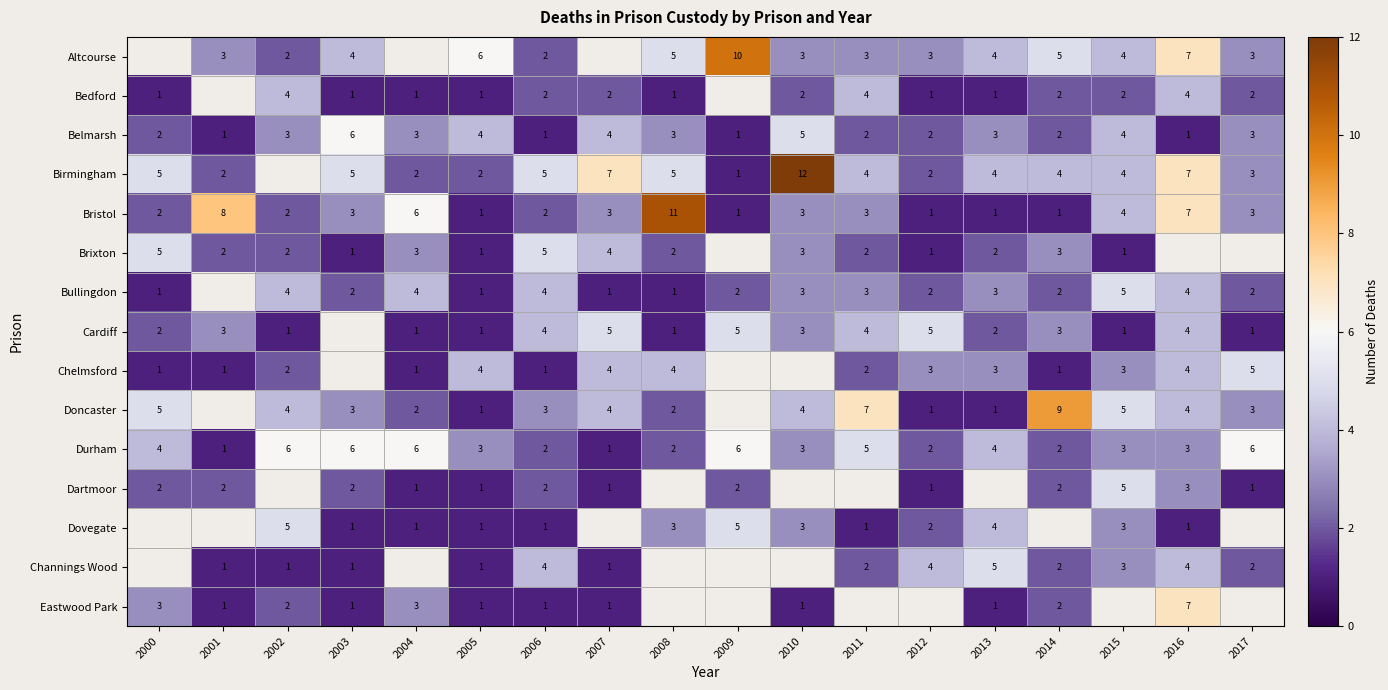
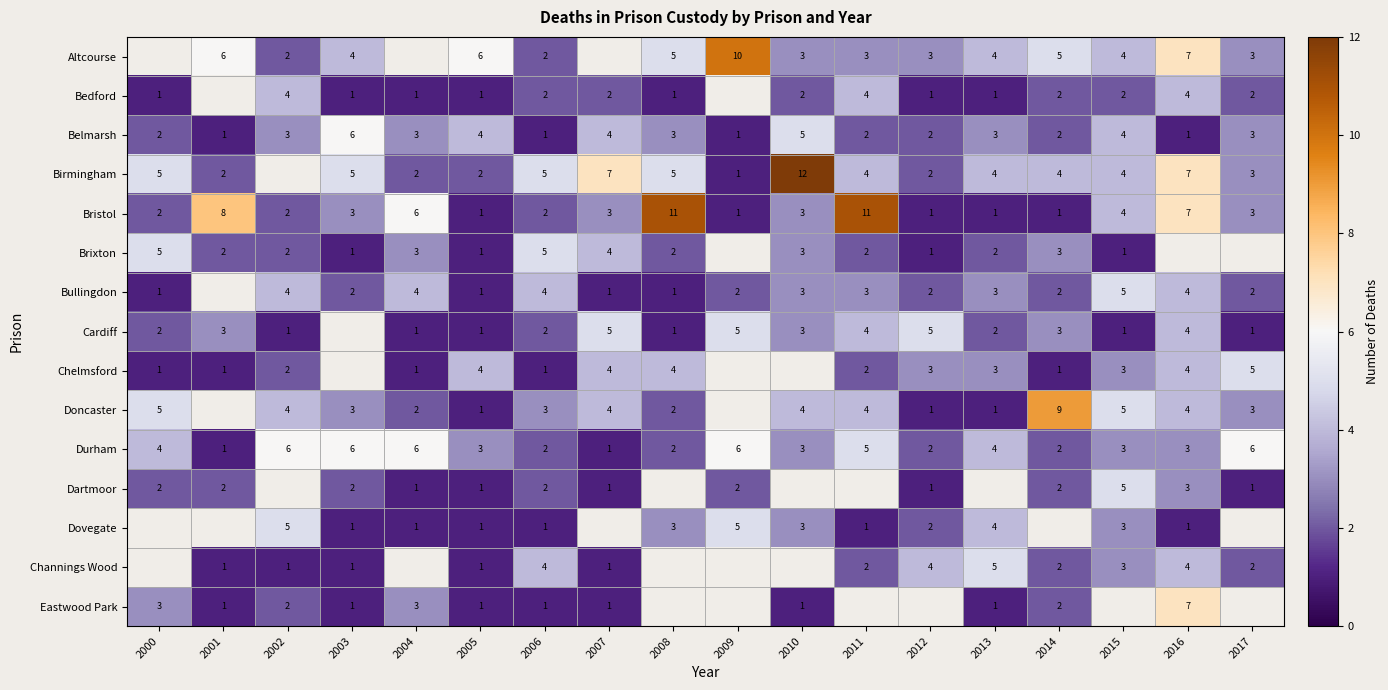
  {
    "Altcourse": {
-     "2001": 3,
+     "2001": 6,
      "2002": 2,
      "2003": 4,
      "2005": 6,
      "2006": 2,
      "2008": 5,
      "2009": 10,
      "2010": 3,
      "2011": 3,
      "2012": 3,
      "2013": 4,
      "2014": 5,
      "2015": 4,
      "2016": 7,
      "2017": 3
    },
    "Bristol": {
      "2000": 2,
      "2001": 8,
      "2002": 2,
      "2003": 3,
      "2004": 6,
      "2005": 1,
      "2006": 2,
      "2007": 3,
      "2008": 11,
      "2009": 1,
      "2010": 3,
-     "2011": 3,
+     "2011": 11,
      "2012": 1,
      "2013": 1,
      "2014": 1,
      "2015": 4,
      "2016": 7,
      "2017": 3
    },
    "Cardiff": {
      "2000": 2,
      "2001": 3,
      "2002": 1,
      "2004": 1,
      "2005": 1,
-     "2006": 4,
+     "2006": 2,
      "2007": 5,
      "2008": 1,
      "2009": 5,
      "2010": 3,
      "2011": 4,
      "2012": 5,
      "2013": 2,
      "2014": 3,
      "2015": 1,
      "2016": 4,
      "2017": 1
    },
    "Doncaster": {
      "2000": 5,
      "2002": 4,
      "2003": 3,
      "2004": 2,
      "2005": 1,
      "2006": 3,
      "2007": 4,
      "2008": 2,
      "2010": 4,
-     "2011": 7,
+     "2011": 4,
      "2012": 1,
      "2013": 1,
      "2014": 9,
      "2015": 5,
      "2016": 4,
      "2017": 3
    }
  }
